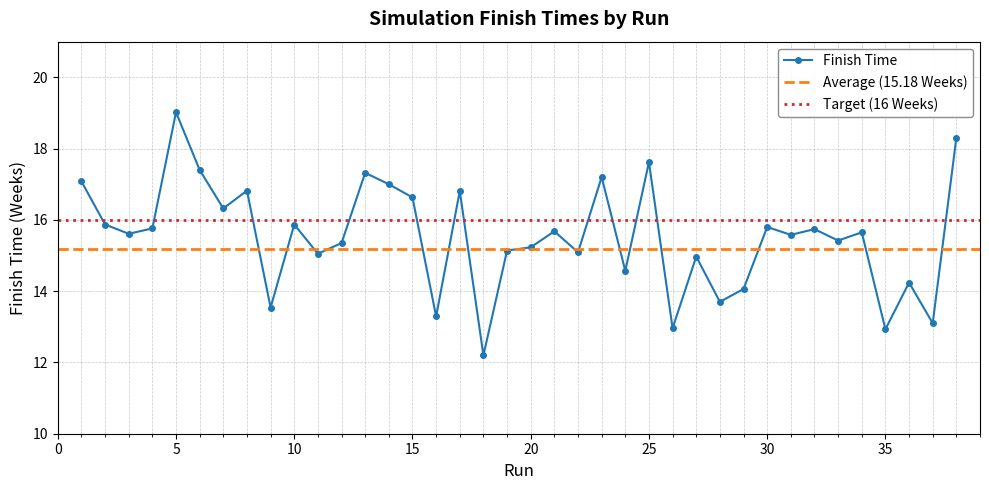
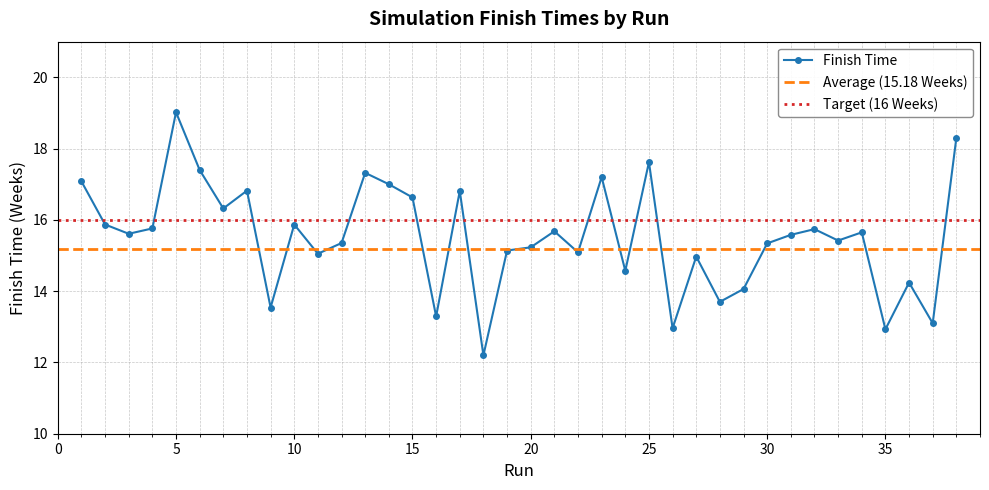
  {
    "5": 19.0,
    "10": 15.9,
    "15": 16.6,
    "20": 15.2,
    "25": 17.6,
-   "30": 15.8,
+   "30": 15.3,
    "35": 12.9
  }
